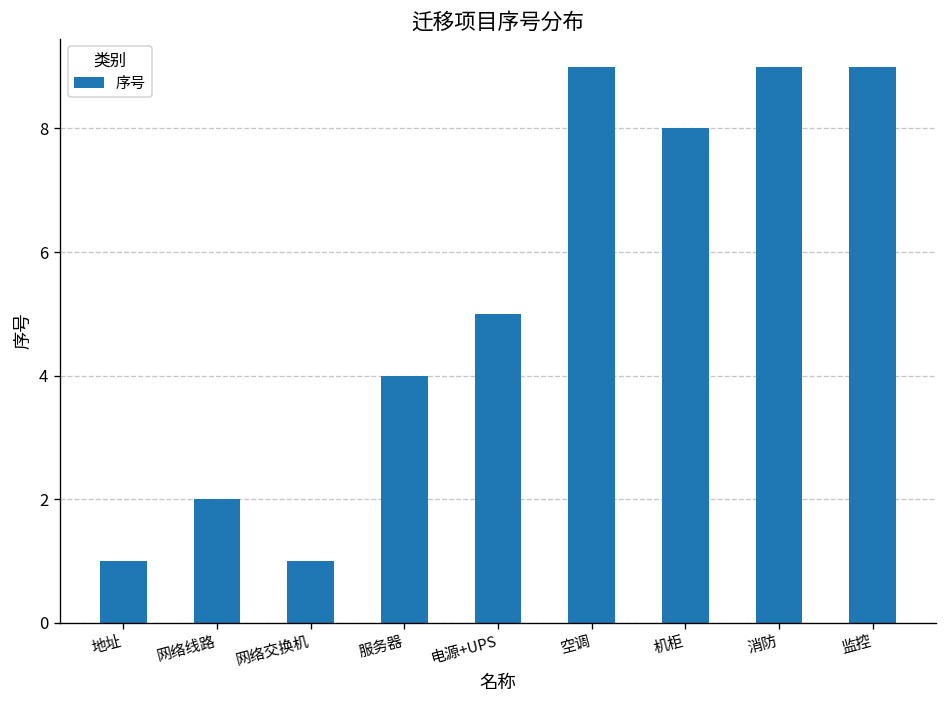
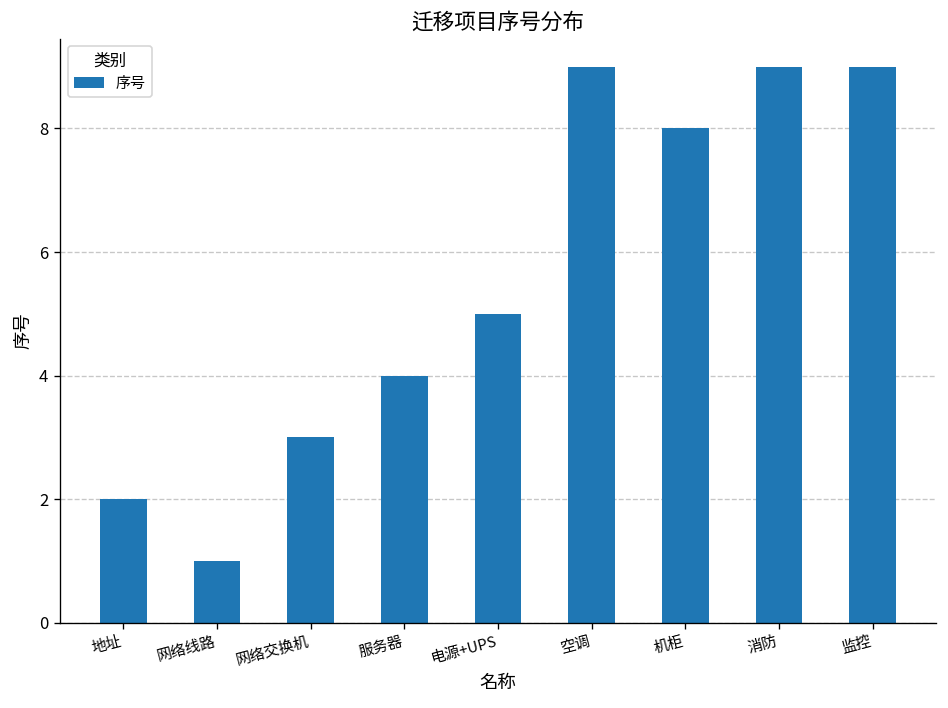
  {
-   "地址": 1,
-   "网络线路": 2,
-   "网络交换机": 1,
+   "地址": 2,
+   "网络线路": 1,
+   "网络交换机": 3,
    "服务器": 4,
    "电源+UPS": 5,
    "空调": 9,
    "机柜": 8,
    "消防": 9,
    "监控": 9
  }
